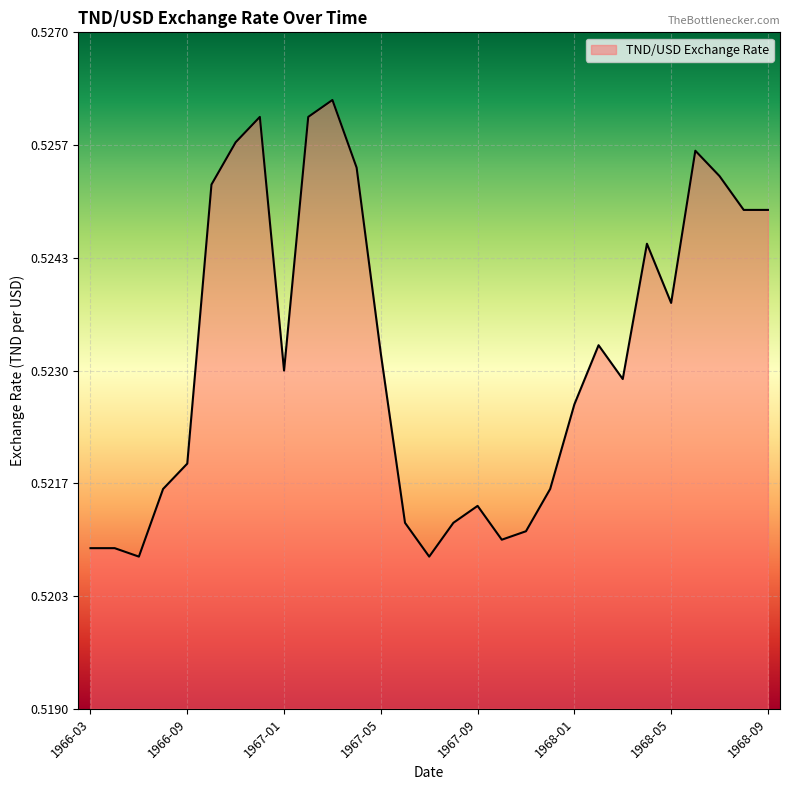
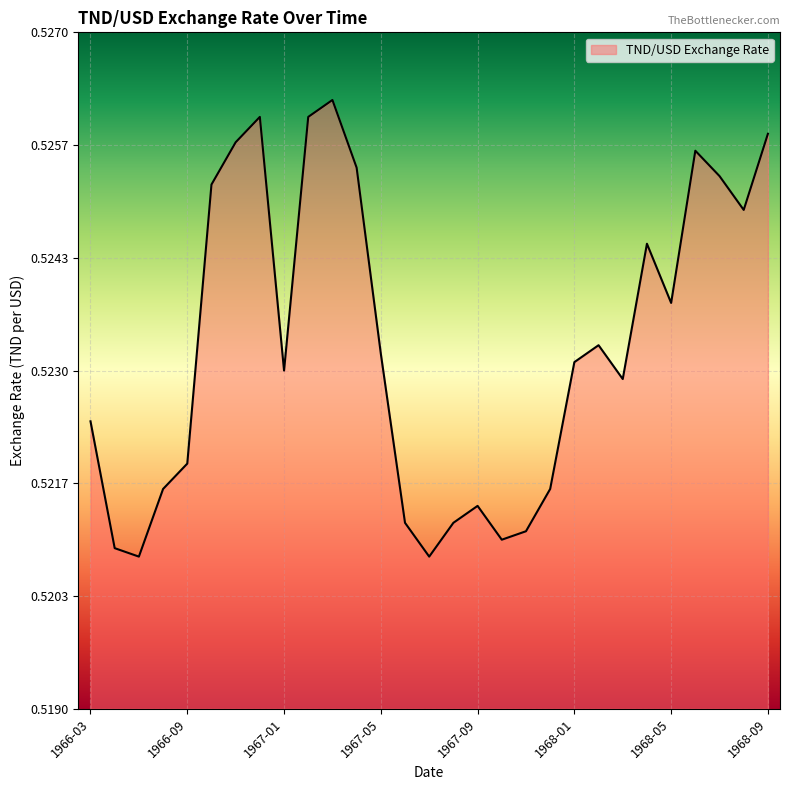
  {
-   "1966-03": 0.5209,
+   "1966-03": 0.5224,
    "1966-09": 0.5219,
    "1967-01": 0.5230,
    "1967-05": 0.5232,
    "1967-09": 0.5214,
-   "1968-01": 0.5226,
+   "1968-01": 0.5231,
    "1968-05": 0.5238,
-   "1968-09": 0.5249
+   "1968-09": 0.5258
  }
